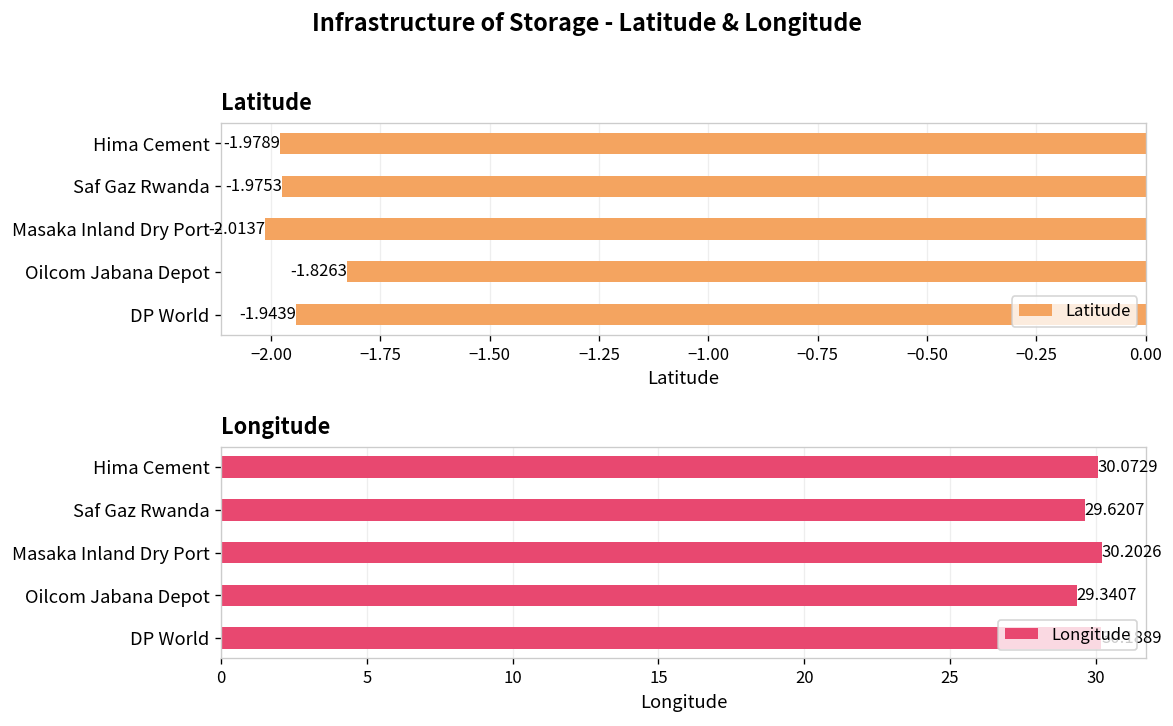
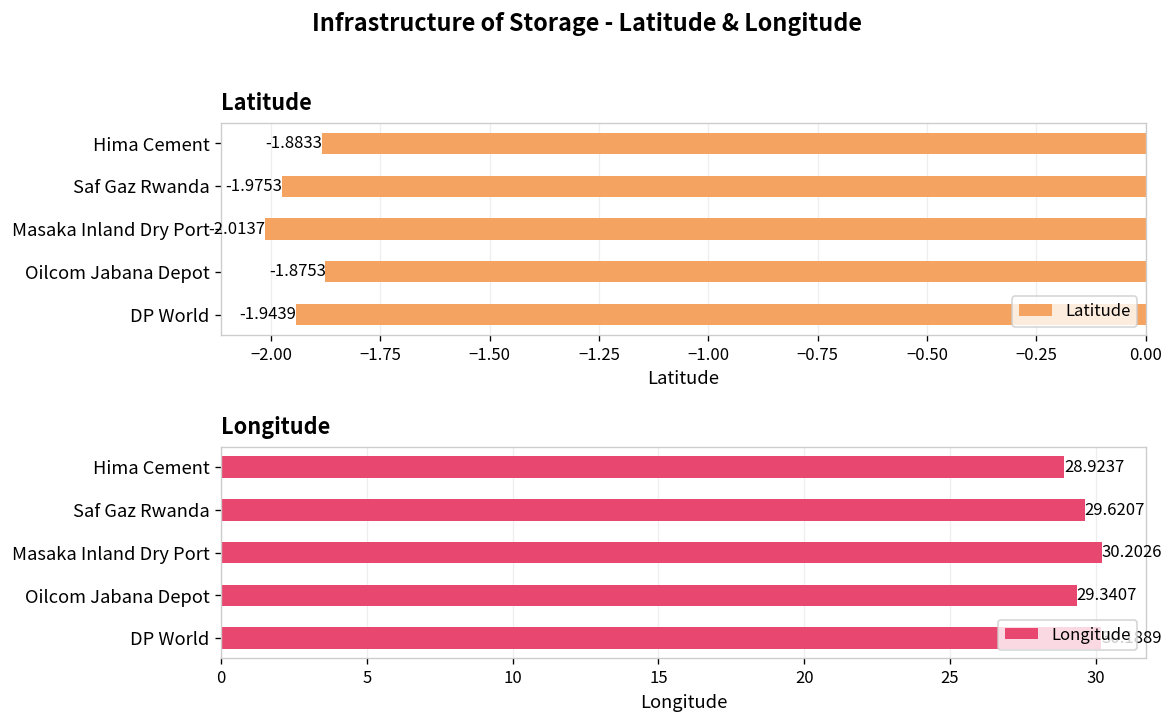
  {
    "Latitude": {
-     "Hima Cement": -1.9789,
+     "Hima Cement": -1.8833,
      "Saf Gaz Rwanda": -1.9753,
      "Masaka Inland Dry Port": -2.0137,
-     "Oilcom Jabana Depot": -1.8263,
+     "Oilcom Jabana Depot": -1.8753,
      "DP World": -1.9439
    },
    "Longitude": {
-     "Hima Cement": 30.0729,
+     "Hima Cement": 28.9237,
      "Saf Gaz Rwanda": 29.6207,
      "Masaka Inland Dry Port": 30.2026,
      "Oilcom Jabana Depot": 29.3407
    }
  }
